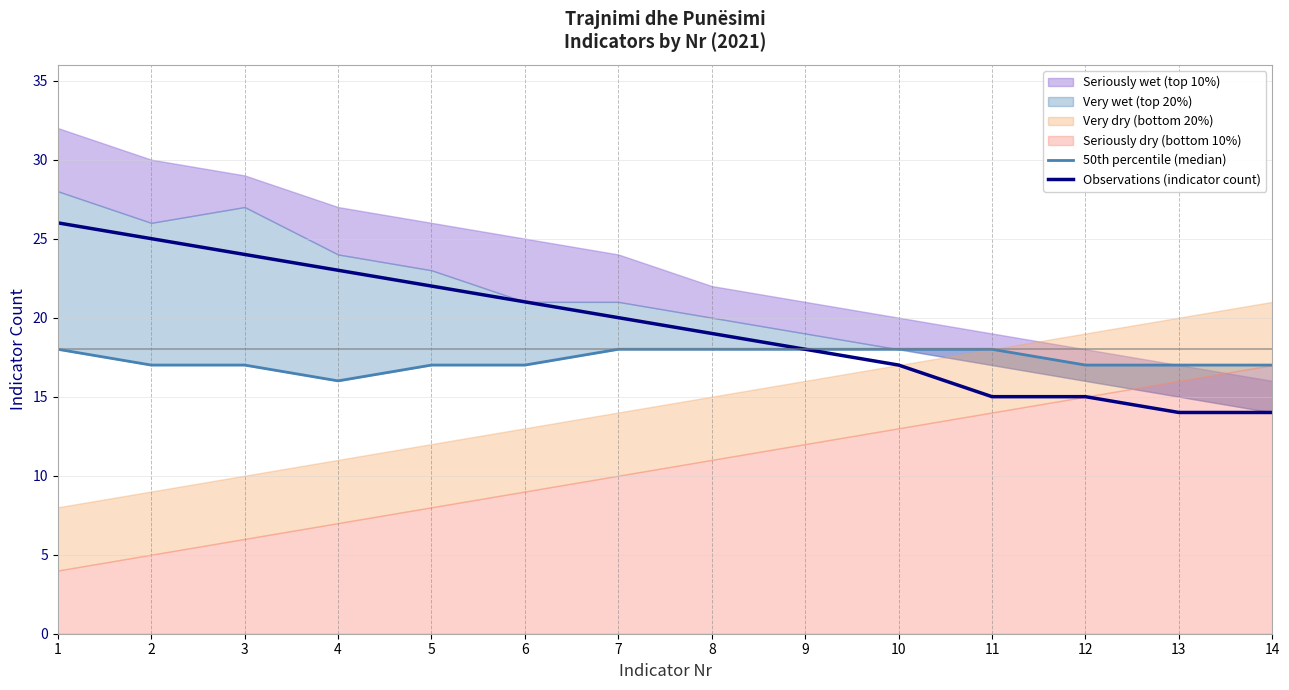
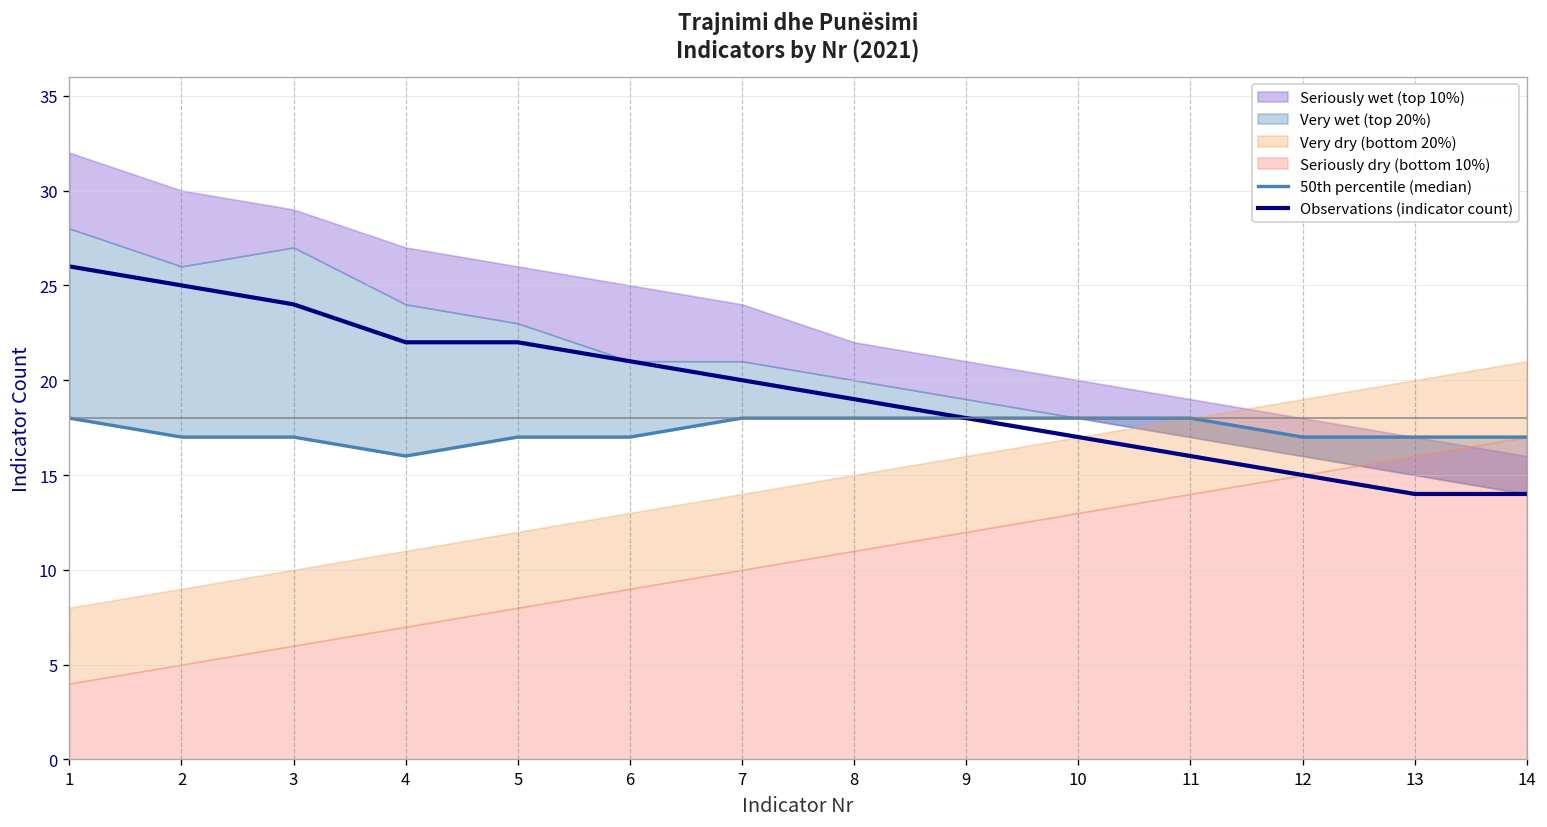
  {
    "Observations (indicator count)": {
      "1": 26,
      "2": 25,
      "3": 24,
-     "4": 23,
+     "4": 22,
      "5": 22,
      "7": 20,
      "8": 19,
-     "11": 15,
+     "11": 16,
      "13": 14,
      "14": 14
    }
  }
